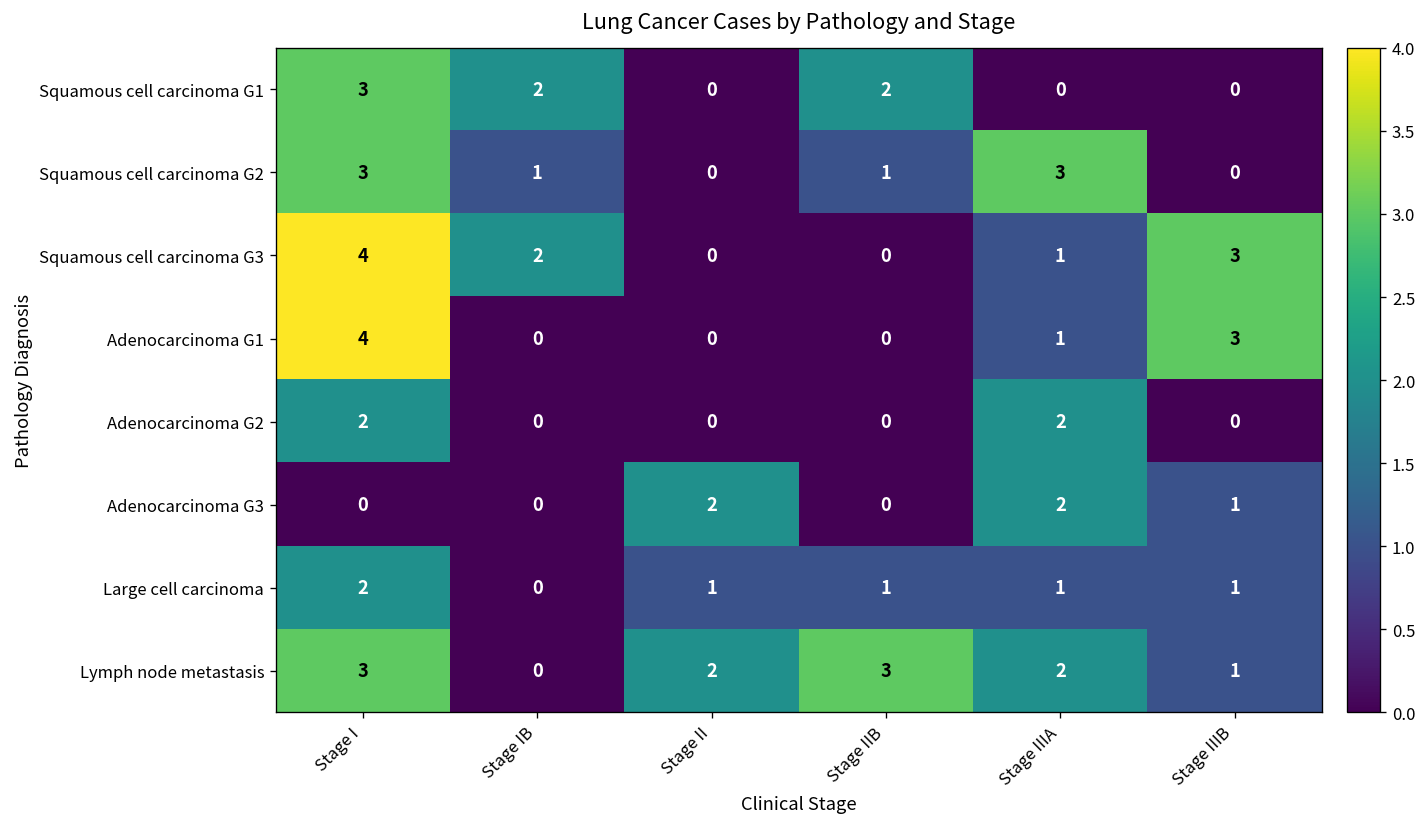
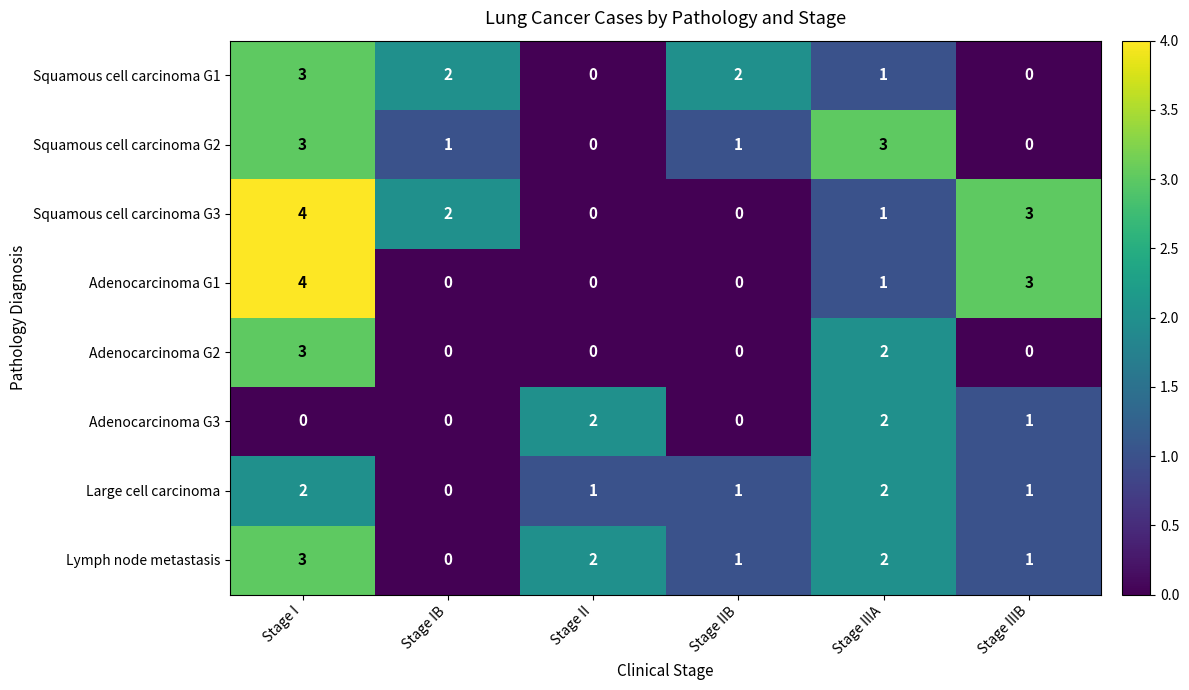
  {
    "Squamous cell carcinoma G1": {
      "Stage I": 3,
      "Stage IB": 2,
      "Stage II": 0,
      "Stage IIB": 2,
-     "Stage IIIA": 0,
+     "Stage IIIA": 1,
      "Stage IIIB": 0
    },
    "Squamous cell carcinoma G2": {
      "Stage I": 3,
      "Stage IB": 1,
      "Stage II": 0,
      "Stage IIB": 1,
      "Stage IIIA": 3,
      "Stage IIIB": 0
    },
    "Squamous cell carcinoma G3": {
      "Stage I": 4,
      "Stage IB": 2,
      "Stage II": 0,
      "Stage IIB": 0,
      "Stage IIIA": 1,
      "Stage IIIB": 3
    },
    "Adenocarcinoma G1": {
      "Stage I": 4,
      "Stage IB": 0,
      "Stage II": 0,
      "Stage IIB": 0,
      "Stage IIIA": 1,
      "Stage IIIB": 3
    },
    "Adenocarcinoma G2": {
-     "Stage I": 2,
+     "Stage I": 3,
      "Stage IB": 0,
      "Stage II": 0,
      "Stage IIB": 0,
      "Stage IIIA": 2,
      "Stage IIIB": 0
    },
    "Adenocarcinoma G3": {
      "Stage I": 0,
      "Stage IB": 0,
      "Stage II": 2,
      "Stage IIB": 0,
      "Stage IIIA": 2,
      "Stage IIIB": 1
    },
    "Large cell carcinoma": {
      "Stage I": 2,
      "Stage IB": 0,
      "Stage II": 1,
      "Stage IIB": 1,
-     "Stage IIIA": 1,
+     "Stage IIIA": 2,
      "Stage IIIB": 1
    },
    "Lymph node metastasis": {
      "Stage I": 3,
      "Stage IB": 0,
      "Stage II": 2,
-     "Stage IIB": 3,
+     "Stage IIB": 1,
      "Stage IIIA": 2,
      "Stage IIIB": 1
    }
  }
